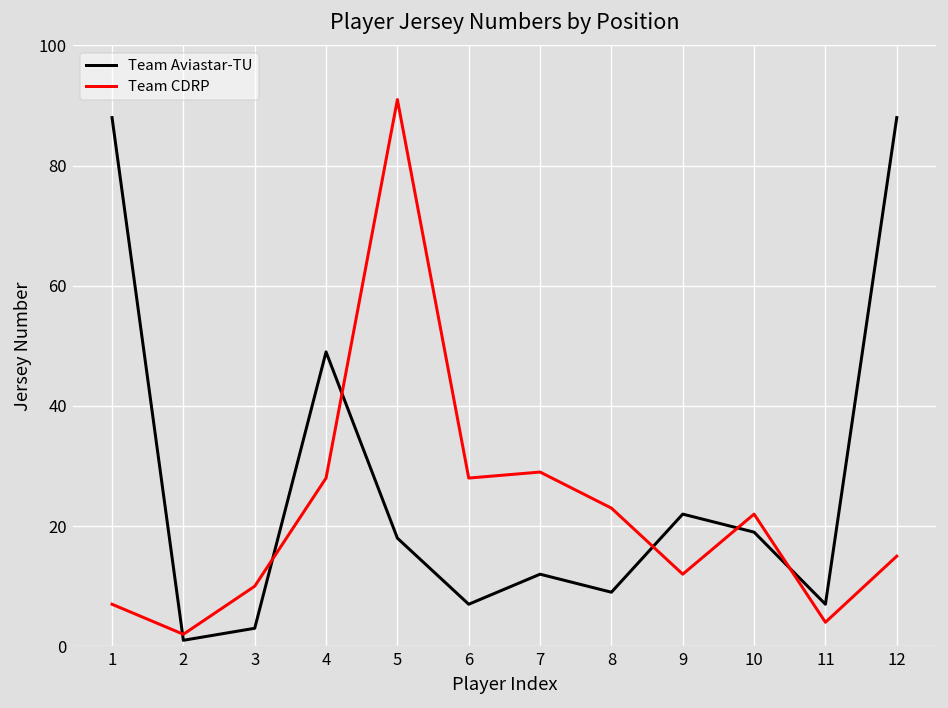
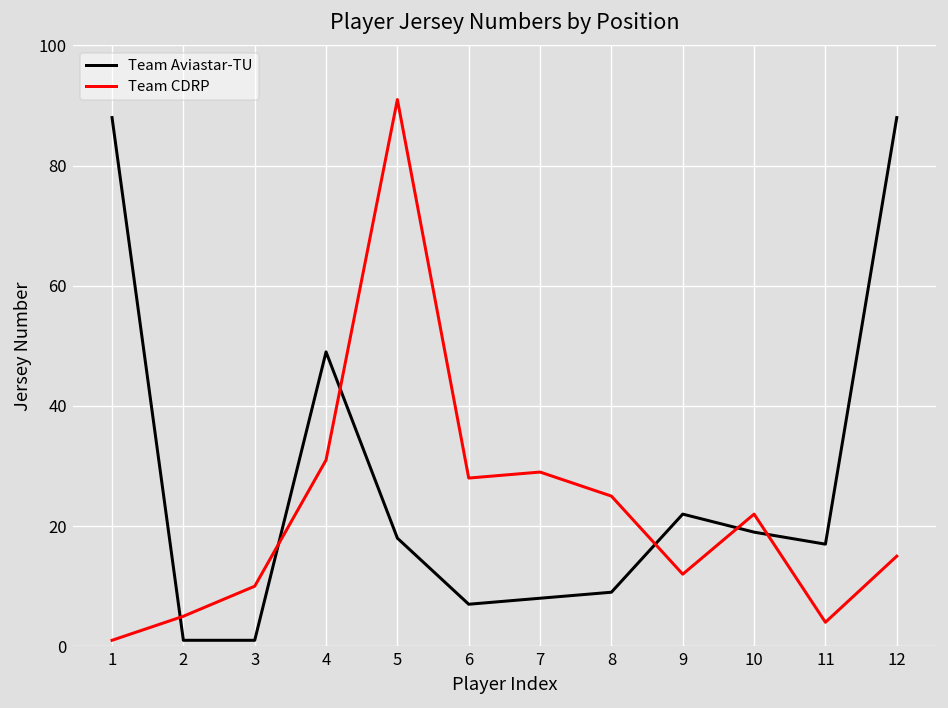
  {
    "Team Aviastar-TU": {
      "1": 88,
      "2": 1,
-     "3": 3,
+     "3": 1,
      "4": 49,
      "5": 18,
      "6": 7,
-     "7": 12,
+     "7": 8,
      "8": 9,
      "9": 22,
      "10": 19,
-     "11": 7,
+     "11": 17,
      "12": 88
    },
    "Team CDRP": {
-     "1": 7,
-     "2": 2,
+     "1": 1,
+     "2": 5,
      "3": 10,
-     "4": 28,
+     "4": 31,
      "5": 91,
      "6": 28,
      "7": 29,
-     "8": 23,
+     "8": 25,
      "9": 12,
      "10": 22,
      "11": 4,
      "12": 15
    }
  }
